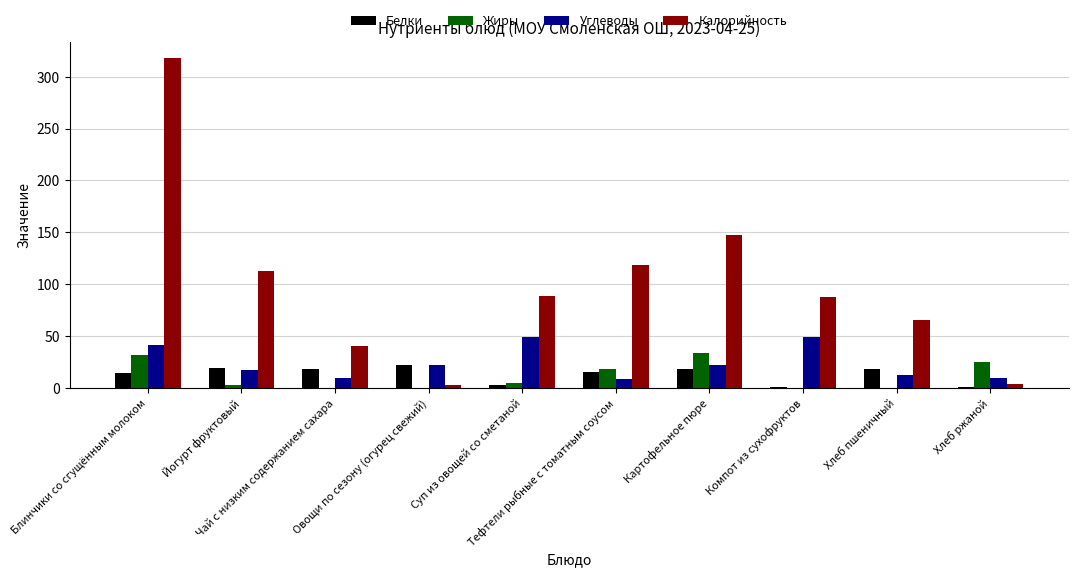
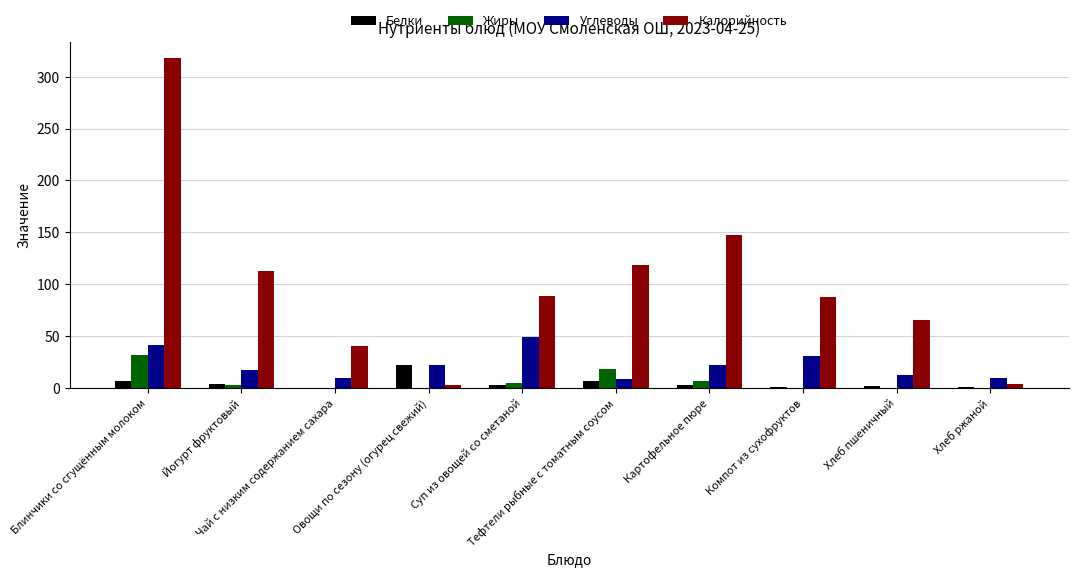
  {
    "Белки": {
-     "Блинчики со сгущённым молоком": 15,
-     "Йогурт фруктовый": 20,
-     "Чай с низким содержанием сахара": 18,
+     "Блинчики со сгущённым молоком": 6,
+     "Йогурт фруктовый": 4,
+     "Чай с низким содержанием сахара": 0,
      "Овощи по сезону (огурец свежий)": 22,
      "Суп из овощей со сметаной": 3,
-     "Тефтели рыбные с томатным соусом": 15,
-     "Картофельное пюре": 19,
-     "Хлеб пшеничный": 18
+     "Тефтели рыбные с томатным соусом": 7,
+     "Картофельное пюре": 3,
+     "Хлеб пшеничный": 2
    },
    "Жиры": {
      "Блинчики со сгущённым молоком": 32,
      "Йогурт фруктовый": 3,
      "Овощи по сезону (огурец свежий)": 0,
      "Суп из овощей со сметаной": 5,
      "Тефтели рыбные с томатным соусом": 18,
-     "Картофельное пюре": 33,
+     "Картофельное пюре": 7,
      "Компот из сухофруктов": 0,
-     "Хлеб ржаной": 25
+     "Хлеб ржаной": 0
    },
    "Углеводы": {
      "Блинчики со сгущённым молоком": 41,
      "Йогурт фруктовый": 17,
      "Чай с низким содержанием сахара": 10,
      "Овощи по сезону (огурец свежий)": 22,
      "Суп из овощей со сметаной": 49,
      "Тефтели рыбные с томатным соусом": 9,
      "Картофельное пюре": 22,
-     "Компот из сухофруктов": 49,
+     "Компот из сухофруктов": 31,
      "Хлеб пшеничный": 13,
      "Хлеб ржаной": 10
    },
    "Калорийность": {
      "Блинчики со сгущённым молоком": 318,
      "Йогурт фруктовый": 113,
      "Чай с низким содержанием сахара": 40,
      "Овощи по сезону (огурец свежий)": 3,
      "Суп из овощей со сметаной": 89,
      "Тефтели рыбные с томатным соусом": 118,
      "Картофельное пюре": 148,
      "Компот из сухофруктов": 88,
      "Хлеб пшеничный": 66,
      "Хлеб ржаной": 4
    }
  }
